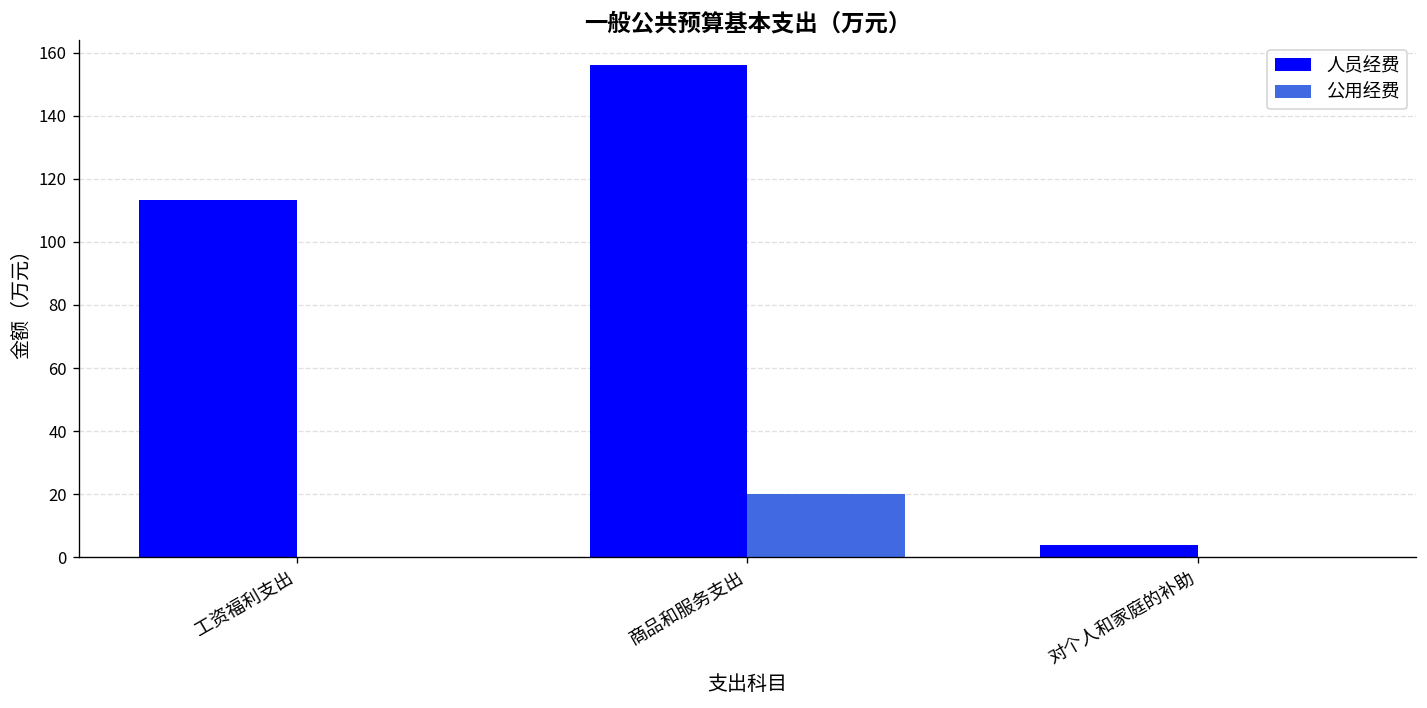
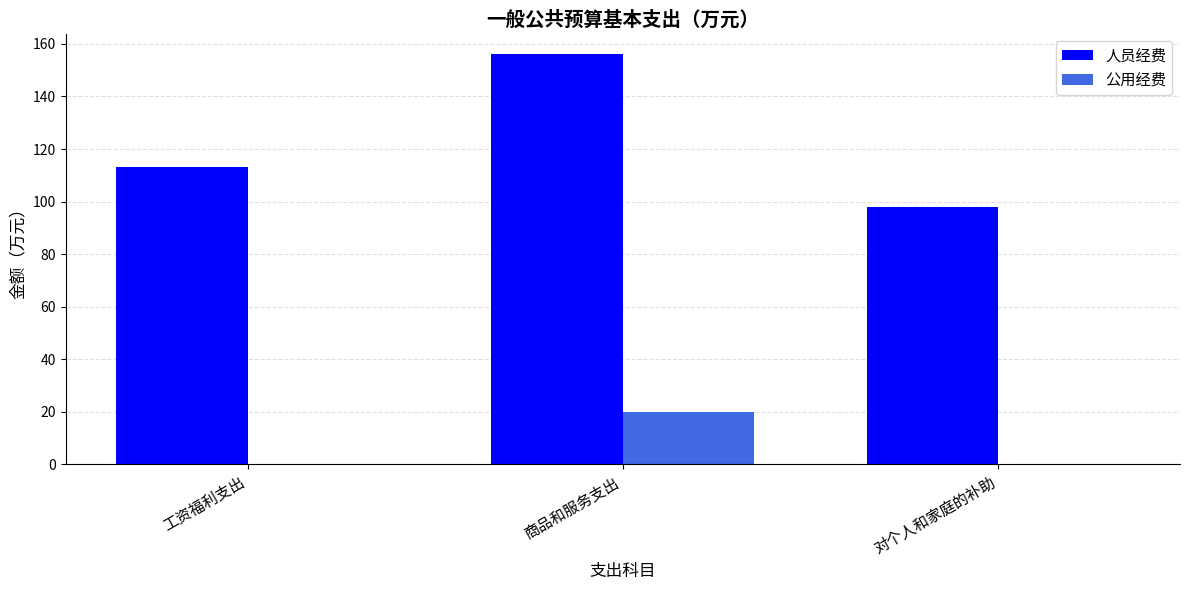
  {
    "人员经费": {
      "工资福利支出": 113,
      "商品和服务支出": 156,
-     "对个人和家庭的补助": 4
+     "对个人和家庭的补助": 98
    },
    "公用经费": {
      "工资福利支出": 0,
      "商品和服务支出": 20,
      "对个人和家庭的补助": 0
    }
  }
